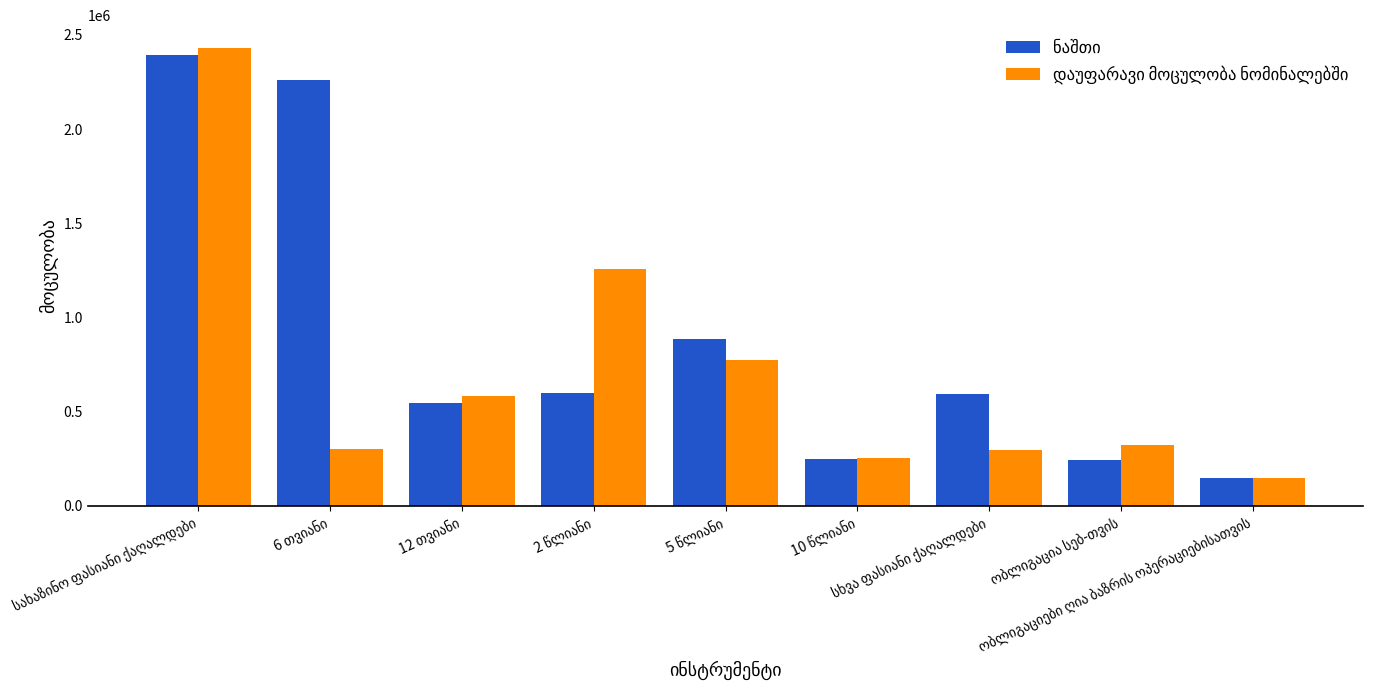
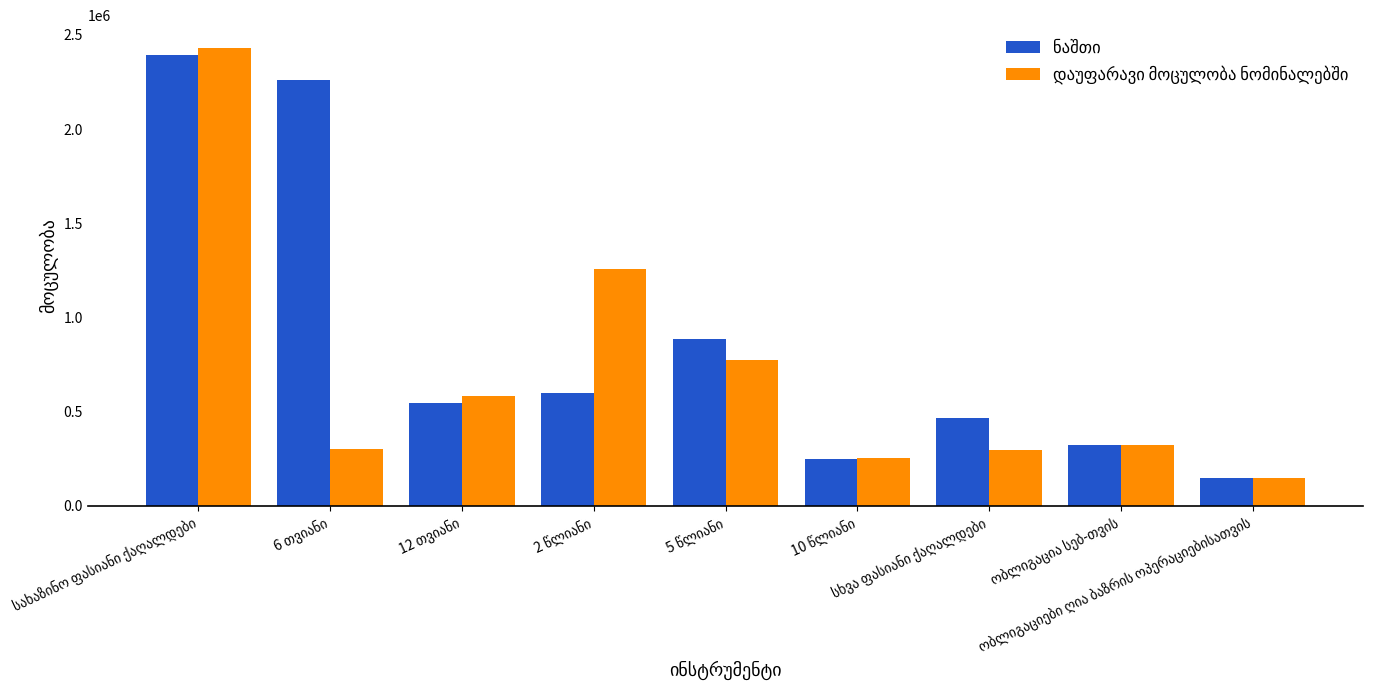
  {
    "ნაშთი": {
      "სახაზინო ფასიანი ქაღალდები": 2400000,
      "6 თვიანი": 2260000,
      "12 თვიანი": 540000,
      "2 წლიანი": 600000,
      "5 წლიანი": 890000,
      "10 წლიანი": 250000,
-     "სხვა ფასიანი ქაღალდები": 590000,
-     "ობლიგაცია სებ-თვის": 240000,
+     "სხვა ფასიანი ქაღალდები": 470000,
+     "ობლიგაცია სებ-თვის": 320000,
      "ობლიგაციები ღია ბაზრის ოპერაციებისათვის": 150000
    },
    "დაუფარავი მოცულობა ნომინალებში": {
      "სახაზინო ფასიანი ქაღალდები": 2430000,
      "6 თვიანი": 300000,
      "12 თვიანი": 590000,
      "2 წლიანი": 1260000,
      "5 წლიანი": 770000,
      "10 წლიანი": 250000,
      "სხვა ფასიანი ქაღალდები": 290000,
      "ობლიგაცია სებ-თვის": 320000,
      "ობლიგაციები ღია ბაზრის ოპერაციებისათვის": 150000
    }
  }
